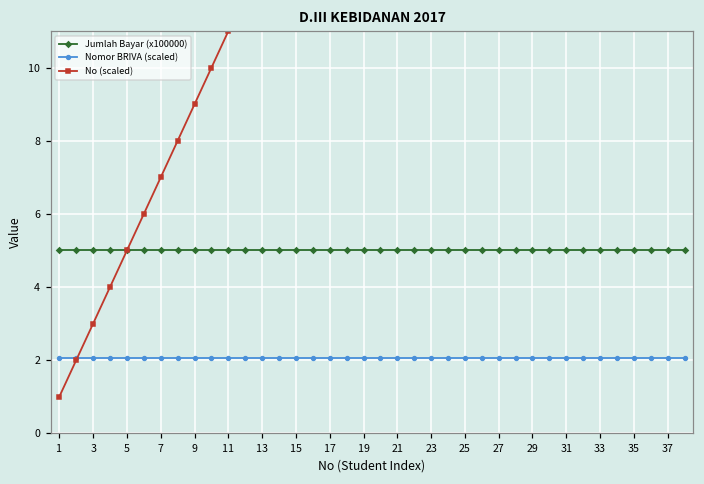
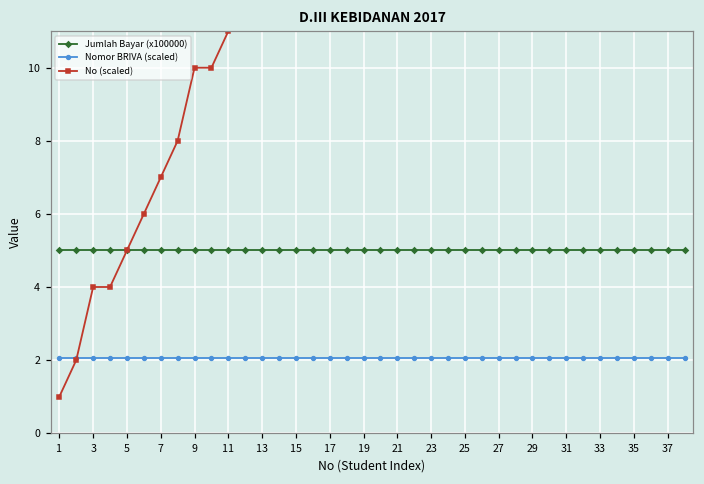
  {
    "Jumlah Bayar (x100000)": {
      "1": 5,
      "3": 5,
      "7": 5,
      "9": 5,
      "11": 5,
      "13": 5,
      "15": 5,
      "17": 5,
      "19": 5,
      "21": 5,
      "23": 5,
      "25": 5,
      "27": 5,
      "29": 5,
      "31": 5,
      "33": 5,
      "35": 5,
      "37": 5
    },
    "Nomor BRIVA (scaled)": {
      "1": 2,
      "3": 2,
      "5": 2,
      "7": 2,
      "9": 2,
      "11": 2,
      "13": 2,
      "15": 2,
      "17": 2,
      "19": 2,
      "21": 2,
      "23": 2,
      "25": 2,
      "27": 2,
      "29": 2,
      "31": 2,
      "33": 2,
      "35": 2,
      "37": 2
    },
    "No (scaled)": {
      "1": 1,
-     "3": 3,
+     "3": 4,
      "7": 7,
-     "9": 9,
+     "9": 10,
      "11": 11
    }
  }
